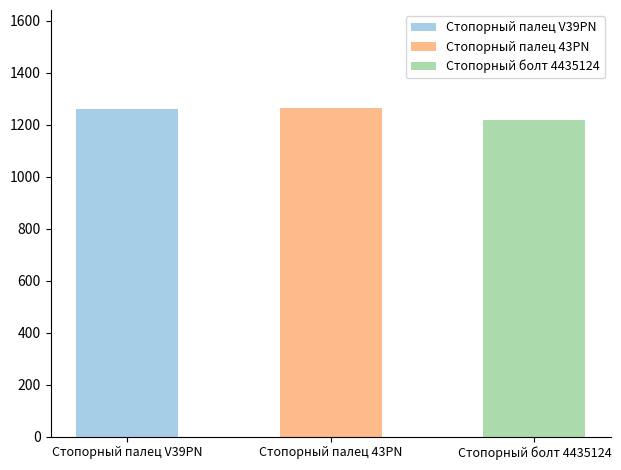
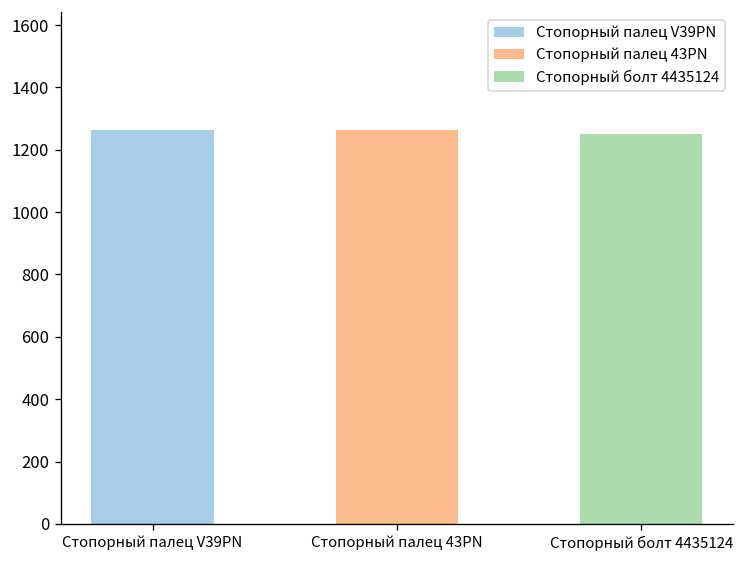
  {
    "Стопорный палец V39PN": {
      "Стопорный палец V39PN": 1260,
      "Стопорный палец 43PN": 0,
      "Стопорный болт 4435124": 0
    },
    "Стопорный болт 4435124": {
-     "Стопорный болт 4435124": 1220
+     "Стопорный болт 4435124": 1250
    }
  }
